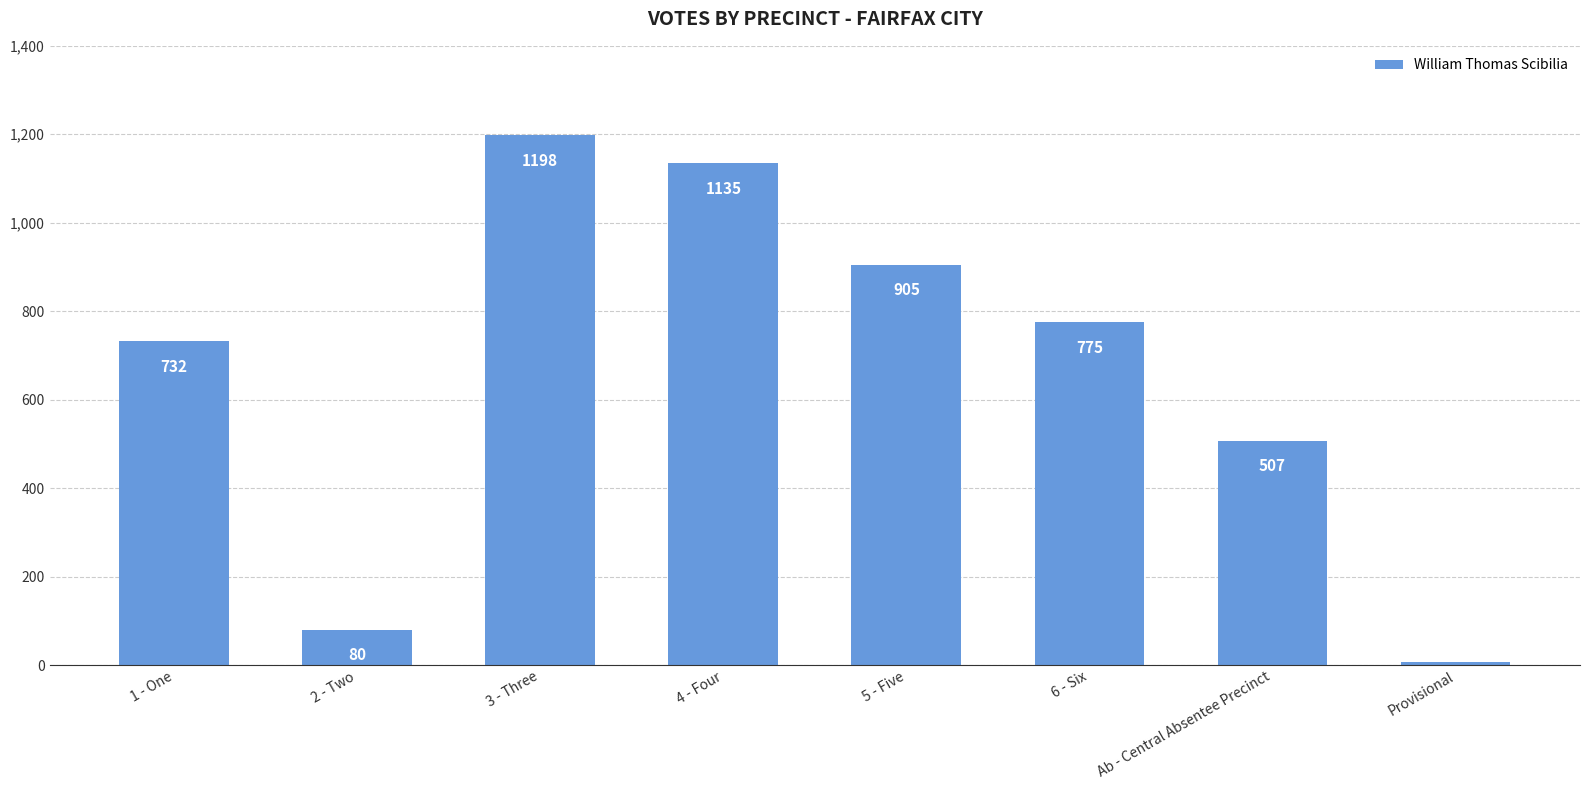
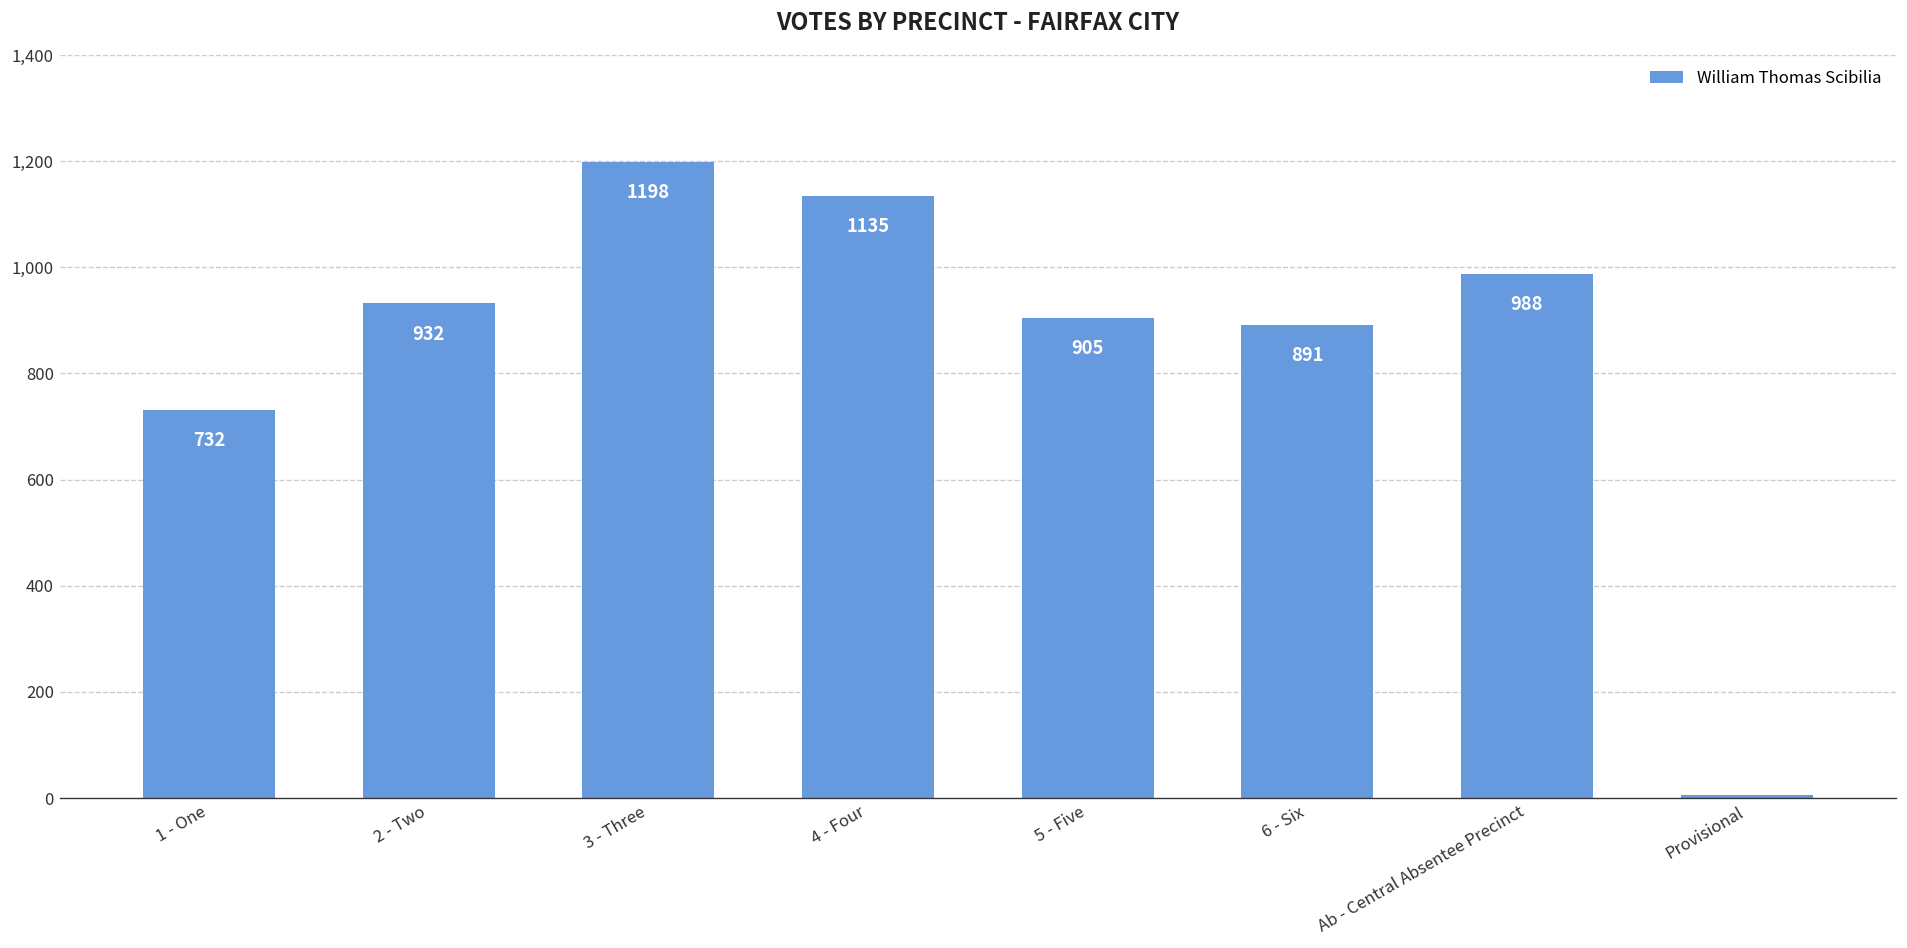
  {
    "1 - One": 732,
-   "2 - Two": 80,
+   "2 - Two": 932,
    "3 - Three": 1198,
    "4 - Four": 1135,
    "5 - Five": 905,
-   "6 - Six": 775,
-   "Ab - Central Absentee Precinct": 507
+   "6 - Six": 891,
+   "Ab - Central Absentee Precinct": 988
  }
